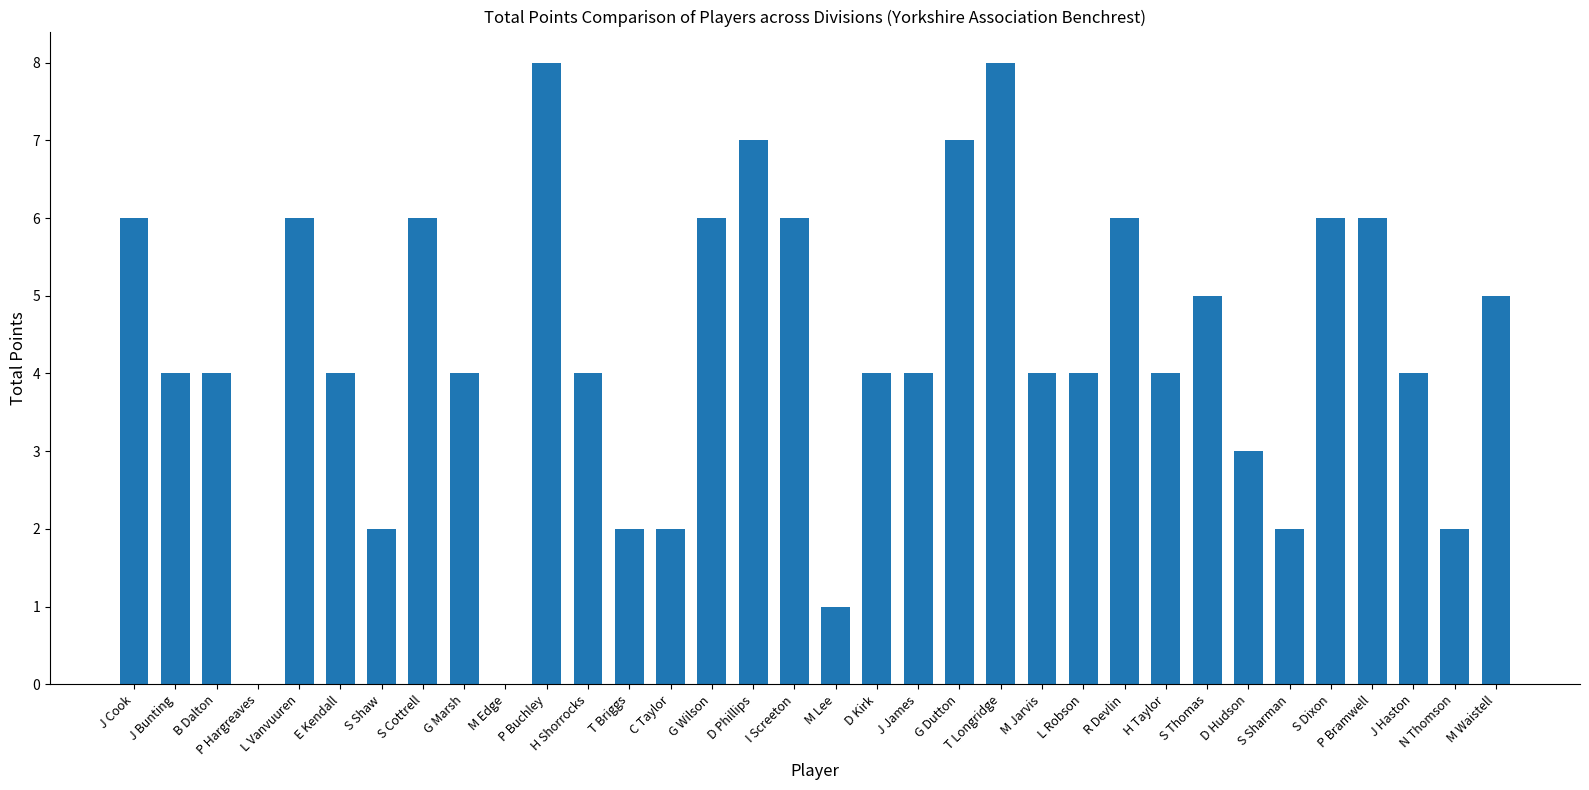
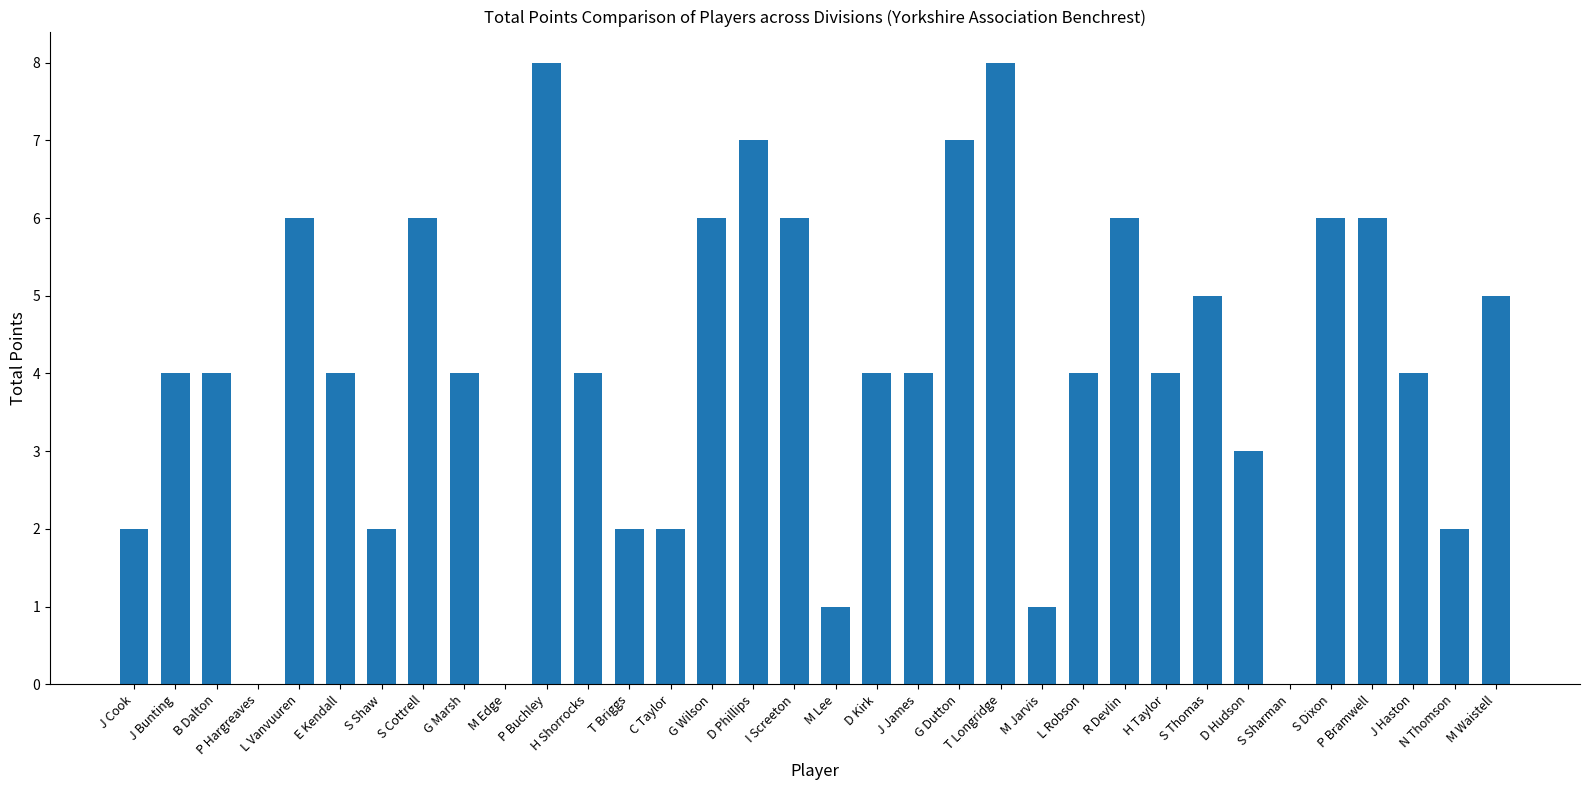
  {
-   "J Cook": 6,
+   "J Cook": 2,
    "J Bunting": 4,
    "B Dalton": 4,
    "P Hargreaves": 0,
    "L Vanvuuren": 6,
    "E Kendall": 4,
    "S Shaw": 2,
    "S Cottrell": 6,
    "G Marsh": 4,
    "M Edge": 0,
    "P Buchley": 8,
    "H Shorrocks": 4,
    "T Briggs": 2,
    "C Taylor": 2,
    "G Wilson": 6,
    "D Phillips": 7,
    "I Screeton": 6,
    "M Lee": 1,
    "D Kirk": 4,
    "J James": 4,
    "G Dutton": 7,
    "T Longridge": 8,
-   "M Jarvis": 4,
+   "M Jarvis": 1,
    "L Robson": 4,
    "R Devlin": 6,
    "H Taylor": 4,
    "S Thomas": 5,
    "D Hudson": 3,
-   "S Sharman": 2,
+   "S Sharman": 0,
    "S Dixon": 6,
    "P Bramwell": 6,
    "J Haston": 4,
    "N Thomson": 2,
    "M Waistell": 5
  }
